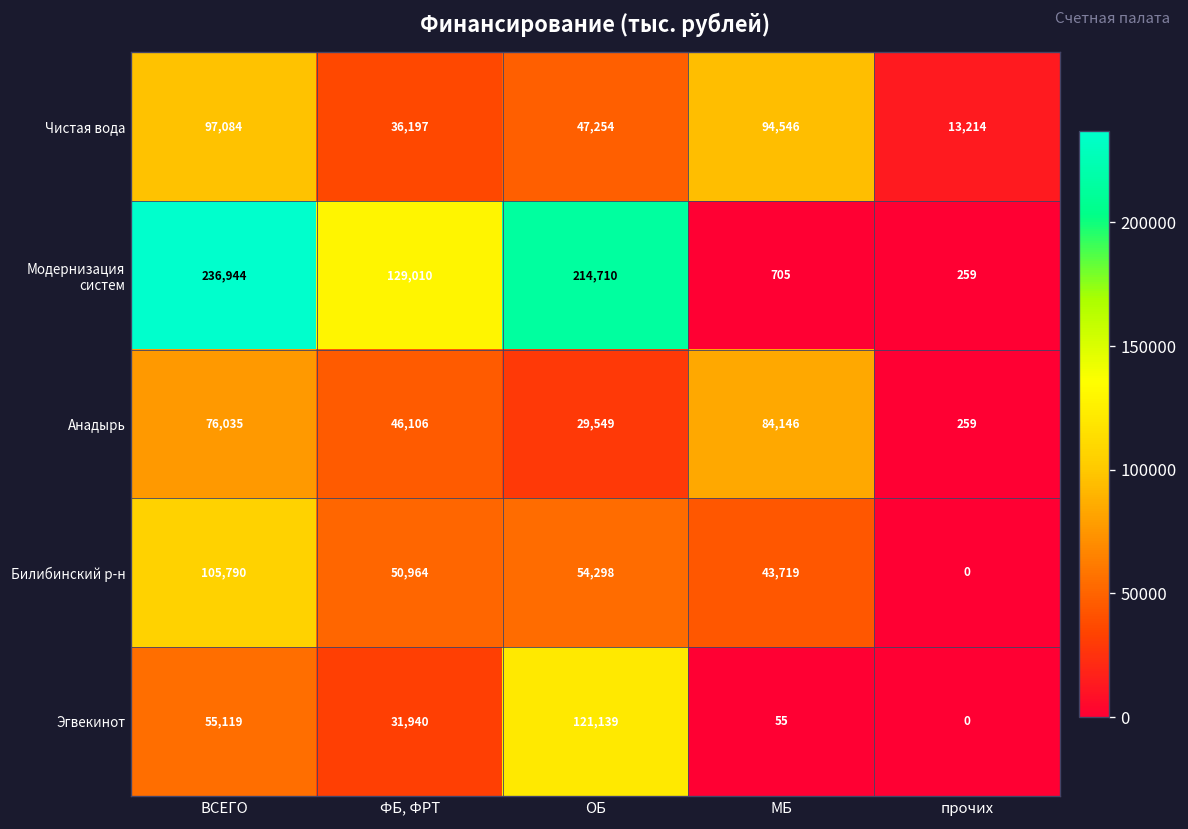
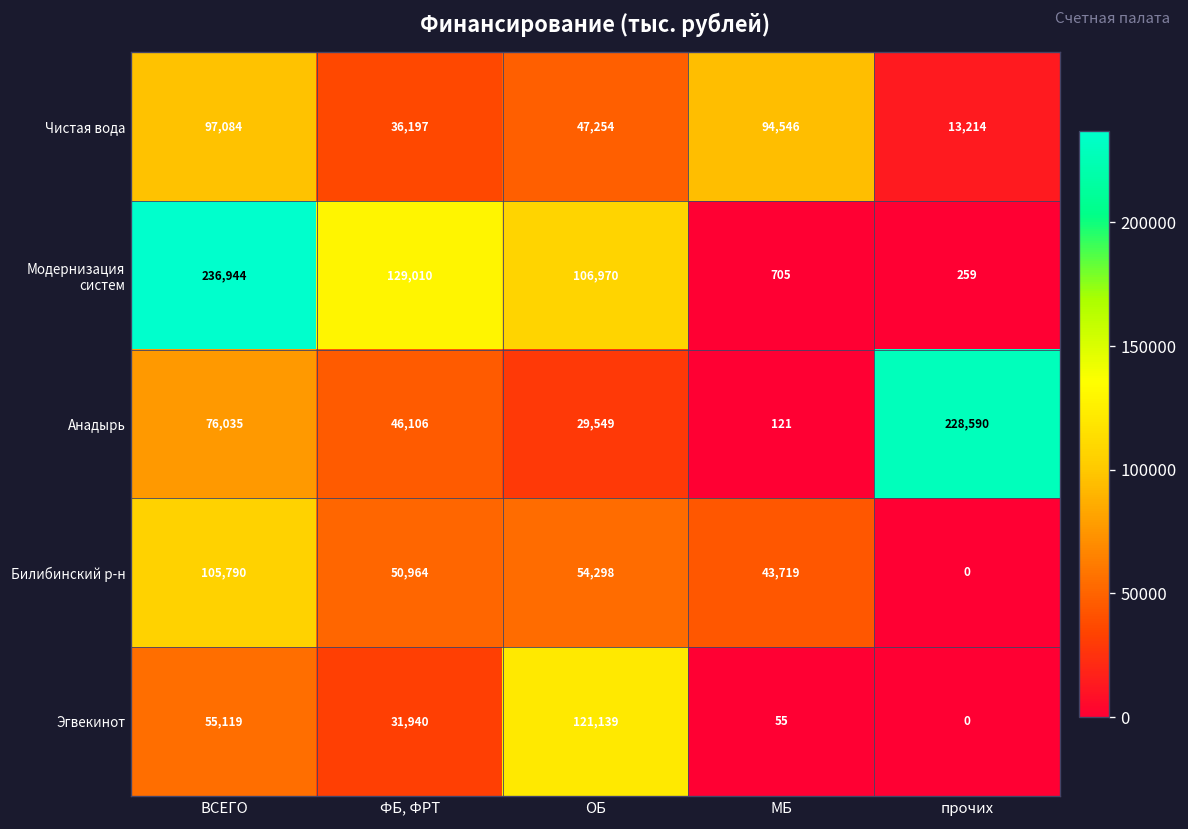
  {
    "Чистая вода": {
      "ВСЕГО": "97,084",
      "ФБ, ФРТ": "36,197",
      "ОБ": "47,254",
      "МБ": "94,546",
      "прочих": "13,214"
    },
    "Модернизация систем": {
      "ВСЕГО": "236,944",
      "ФБ, ФРТ": "129,010",
-     "ОБ": "214,710",
+     "ОБ": "106,970",
      "МБ": "705",
      "прочих": "259"
    },
    "Анадырь": {
      "ВСЕГО": "76,035",
      "ФБ, ФРТ": "46,106",
      "ОБ": "29,549",
-     "МБ": "84,146",
-     "прочих": "259"
+     "МБ": "121",
+     "прочих": "228,590"
    },
    "Билибинский р-н": {
      "ВСЕГО": "105,790",
      "ФБ, ФРТ": "50,964",
      "ОБ": "54,298",
      "МБ": "43,719",
      "прочих": "0"
    },
    "Эгвекинот": {
      "ВСЕГО": "55,119",
      "ФБ, ФРТ": "31,940",
      "ОБ": "121,139",
      "МБ": "55",
      "прочих": "0"
    }
  }
